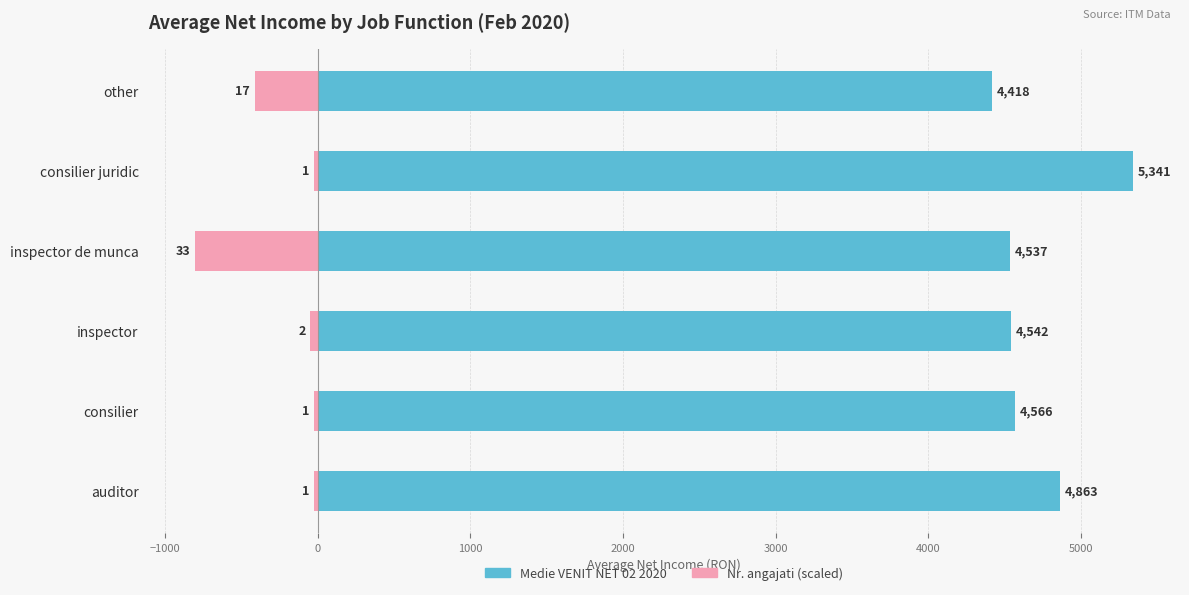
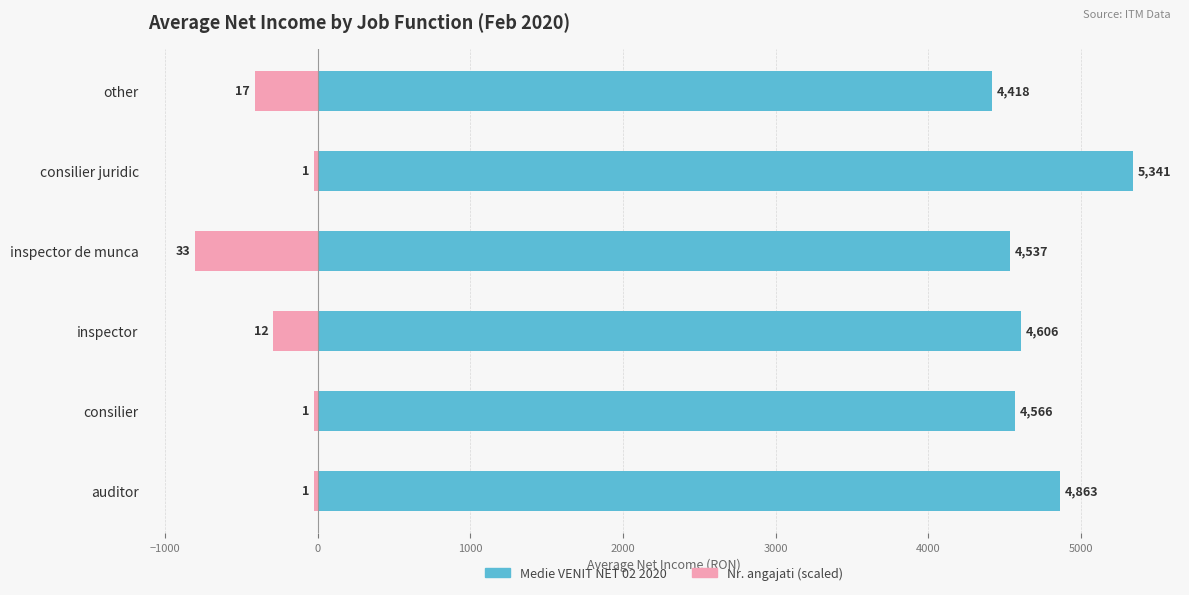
  {
    "Medie VENIT NET 02 2020": {
      "other": "4,418",
      "consilier juridic": "5,341",
      "inspector de munca": "4,537",
-     "inspector": "4,542",
+     "inspector": "4,606",
      "consilier": "4,566",
      "auditor": "4,863"
    },
    "Nr. angajati (scaled)": {
-     "inspector": "2"
+     "inspector": "12"
    }
  }
